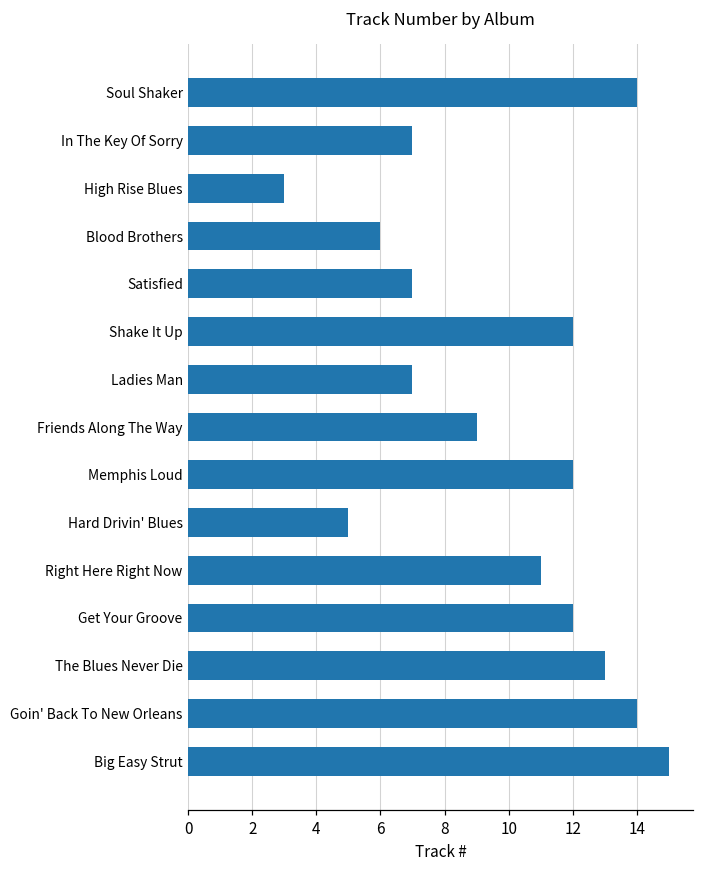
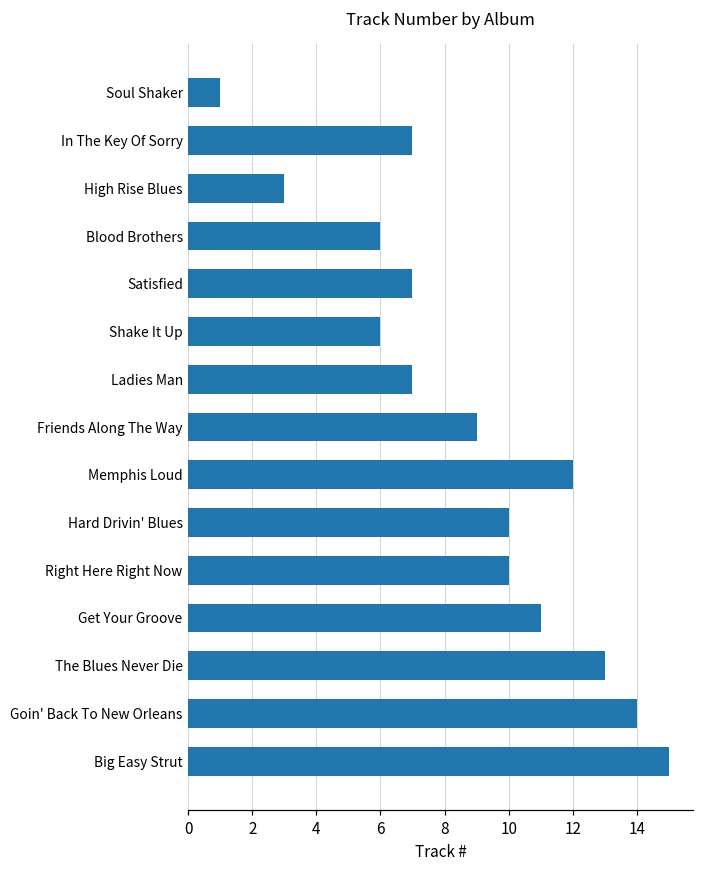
  {
-   "Soul Shaker": 14,
+   "Soul Shaker": 1,
    "In The Key Of Sorry": 7,
    "High Rise Blues": 3,
    "Blood Brothers": 6,
    "Satisfied": 7,
-   "Shake It Up": 12,
+   "Shake It Up": 6,
    "Ladies Man": 7,
    "Friends Along The Way": 9,
    "Memphis Loud": 12,
-   "Hard Drivin' Blues": 5,
-   "Right Here Right Now": 11,
-   "Get Your Groove": 12,
+   "Hard Drivin' Blues": 10,
+   "Right Here Right Now": 10,
+   "Get Your Groove": 11,
    "The Blues Never Die": 13,
    "Goin' Back To New Orleans": 14,
    "Big Easy Strut": 15
  }
